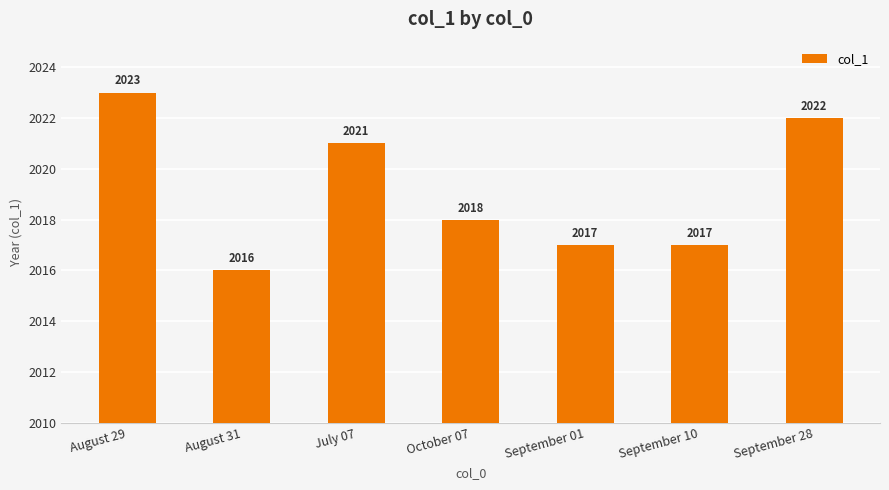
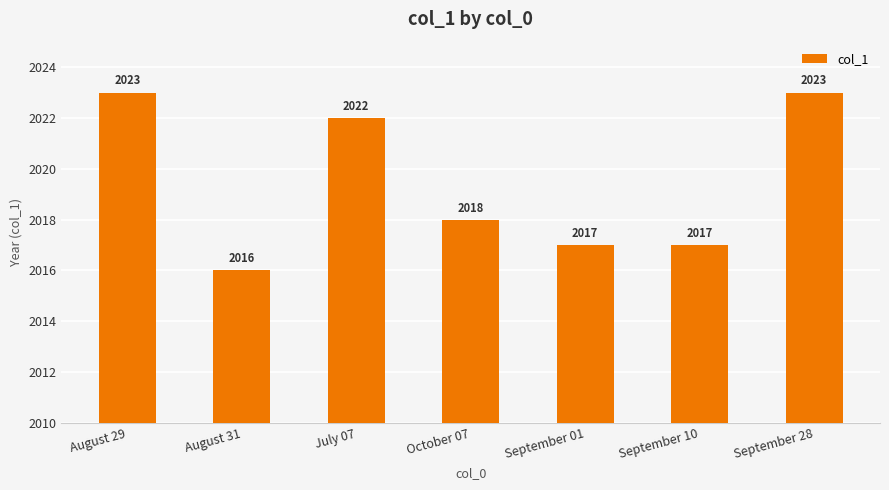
  {
    "August 29": 2023,
    "August 31": 2016,
-   "July 07": 2021,
+   "July 07": 2022,
    "October 07": 2018,
    "September 01": 2017,
    "September 10": 2017,
-   "September 28": 2022
+   "September 28": 2023
  }
